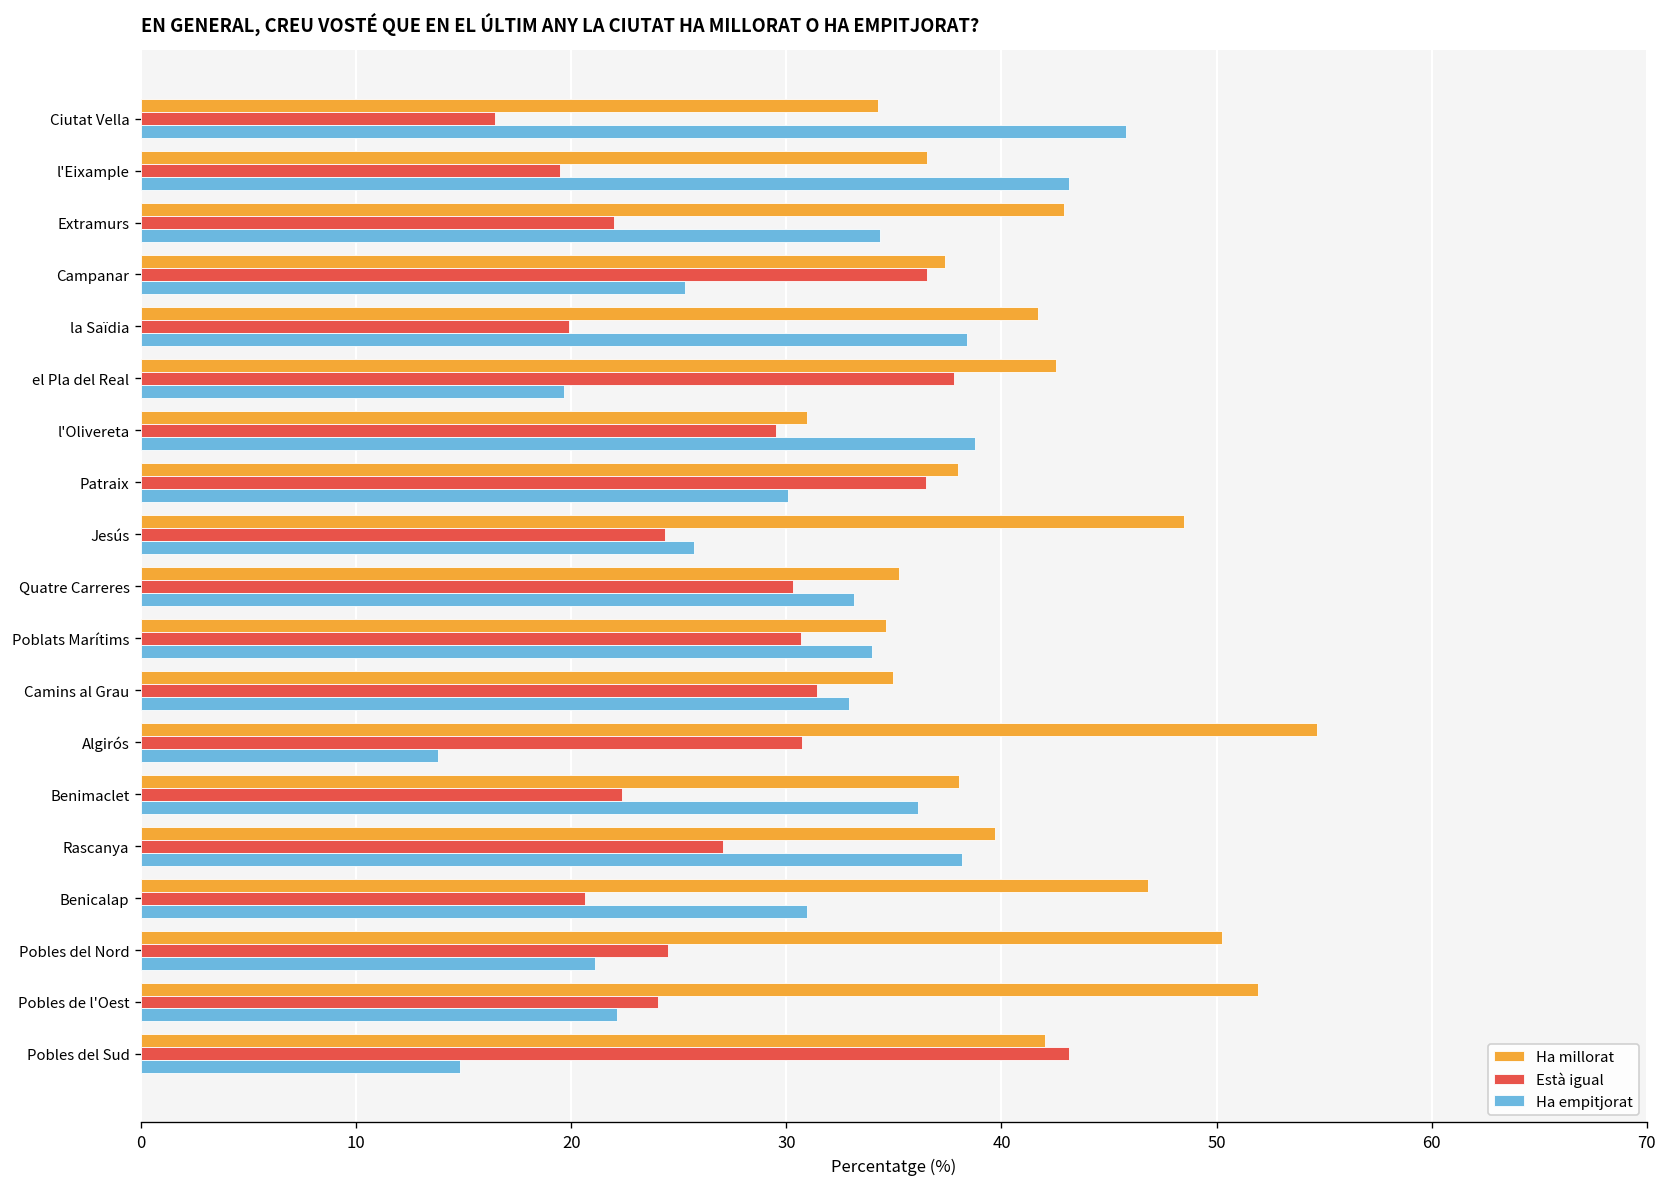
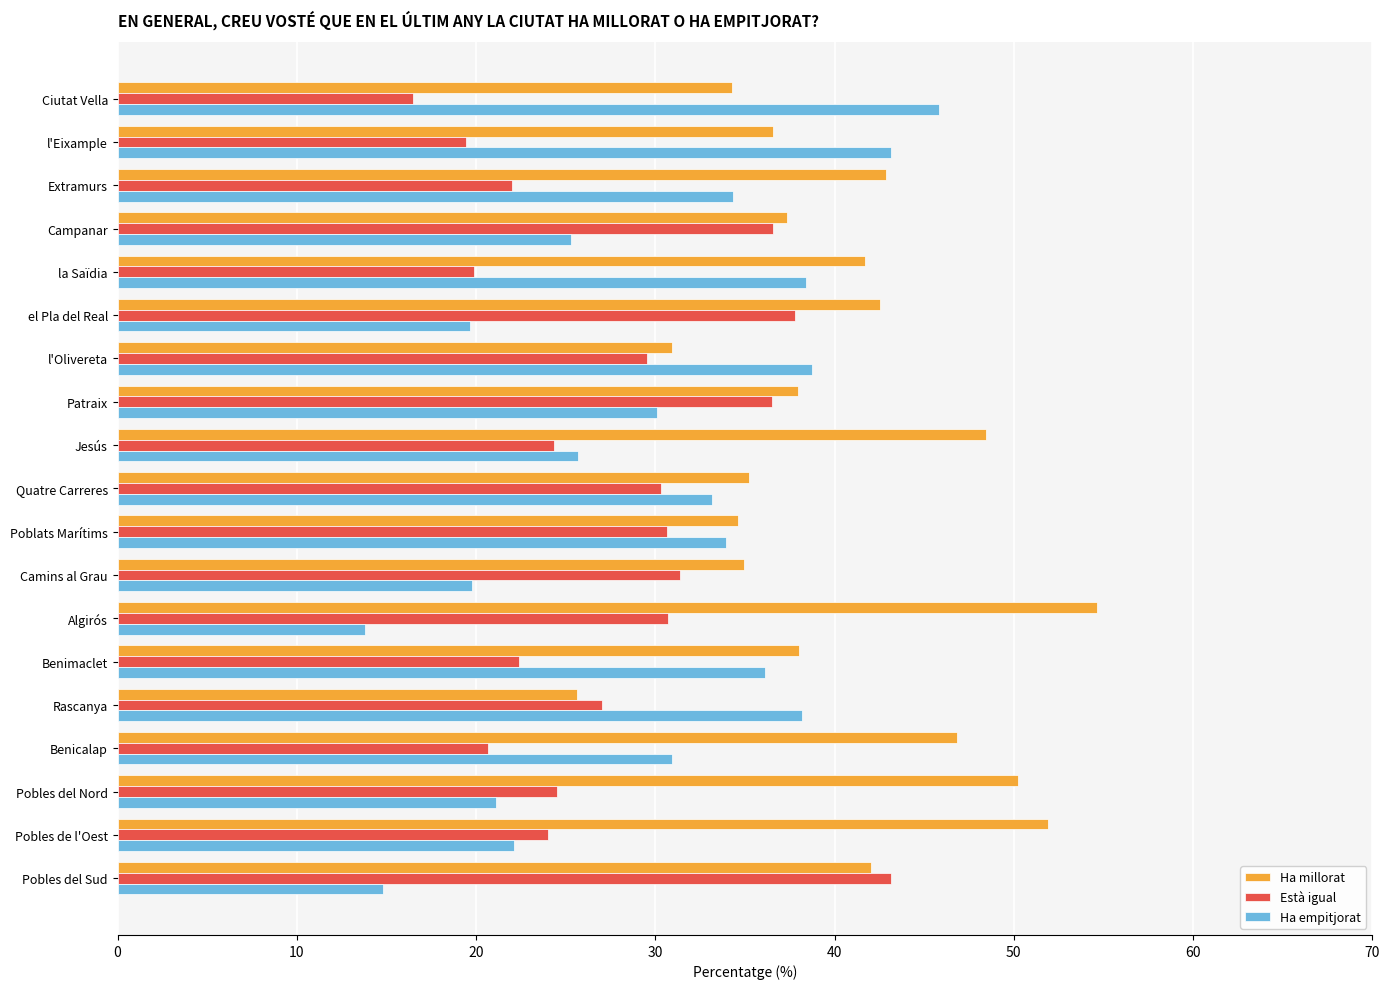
  {
    "Ha millorat": {
      "Ciutat Vella": 34.3,
      "l'Eixample": 36.6,
      "Extramurs": 42.9,
      "Campanar": 37.4,
      "la Saïdia": 41.7,
      "el Pla del Real": 42.5,
      "l'Olivereta": 31.0,
      "Patraix": 38.0,
      "Jesús": 48.5,
      "Quatre Carreres": 35.2,
      "Poblats Marítims": 34.6,
      "Camins al Grau": 35.0,
      "Algirós": 54.7,
      "Benimaclet": 38.0,
-     "Rascanya": 39.7,
+     "Rascanya": 25.7,
      "Benicalap": 46.8,
      "Pobles del Nord": 50.2,
      "Pobles de l'Oest": 51.9,
      "Pobles del Sud": 42.0
    },
    "Està igual": {
      "Ciutat Vella": 16.5,
      "l'Eixample": 19.5,
      "Extramurs": 22.0,
      "Campanar": 36.5,
      "la Saïdia": 19.9,
      "el Pla del Real": 37.8,
      "l'Olivereta": 29.5,
      "Patraix": 36.5,
      "Jesús": 24.3,
      "Quatre Carreres": 30.3,
      "Poblats Marítims": 30.7,
      "Camins al Grau": 31.4,
      "Algirós": 30.7,
      "Benimaclet": 22.4,
      "Rascanya": 27.0,
      "Benicalap": 20.7,
      "Pobles del Nord": 24.5,
      "Pobles de l'Oest": 24.0,
      "Pobles del Sud": 43.2
    },
    "Ha empitjorat": {
      "Ciutat Vella": 45.8,
      "l'Eixample": 43.2,
      "Extramurs": 34.3,
      "Campanar": 25.3,
      "la Saïdia": 38.4,
      "el Pla del Real": 19.7,
      "l'Olivereta": 38.8,
      "Patraix": 30.1,
      "Jesús": 25.7,
      "Quatre Carreres": 33.1,
      "Poblats Marítims": 34.0,
-     "Camins al Grau": 32.9,
+     "Camins al Grau": 19.8,
      "Algirós": 13.8,
      "Benimaclet": 36.1,
      "Rascanya": 38.2,
      "Benicalap": 30.9,
      "Pobles del Nord": 21.1,
      "Pobles de l'Oest": 22.1,
      "Pobles del Sud": 14.8
    }
  }
